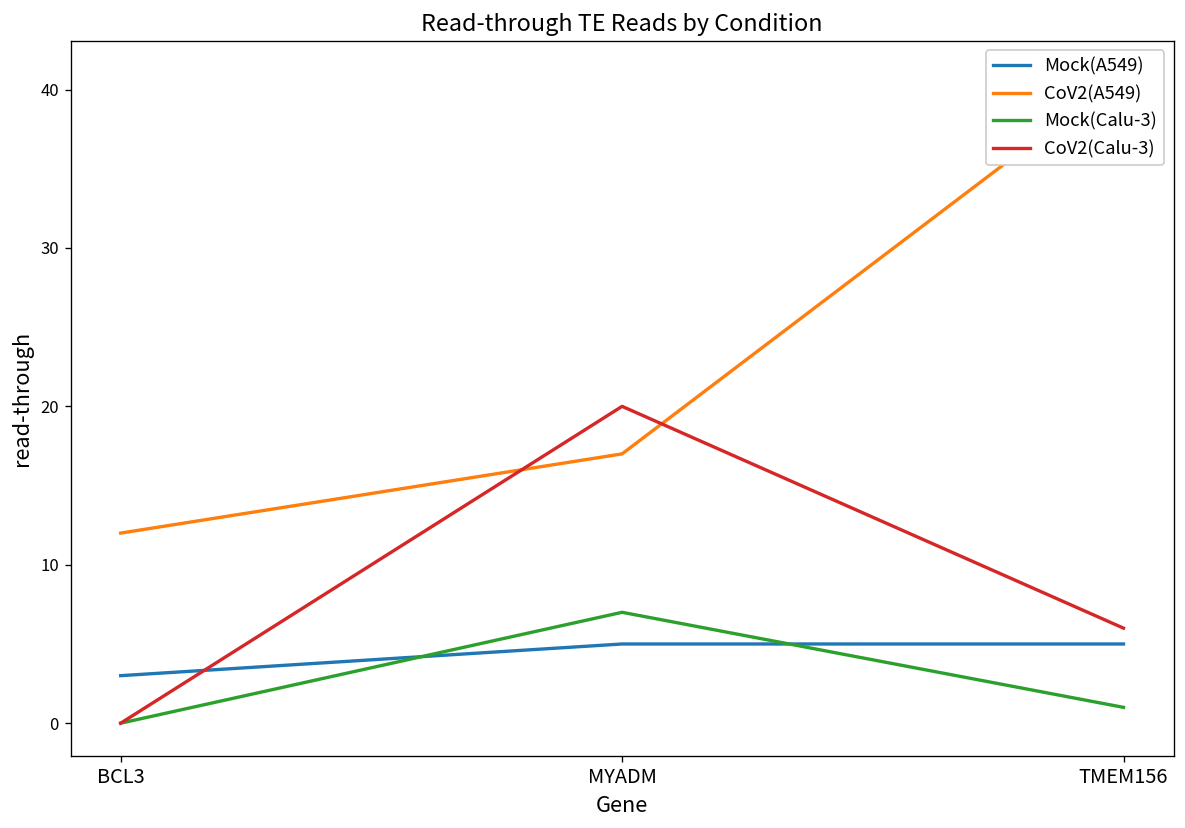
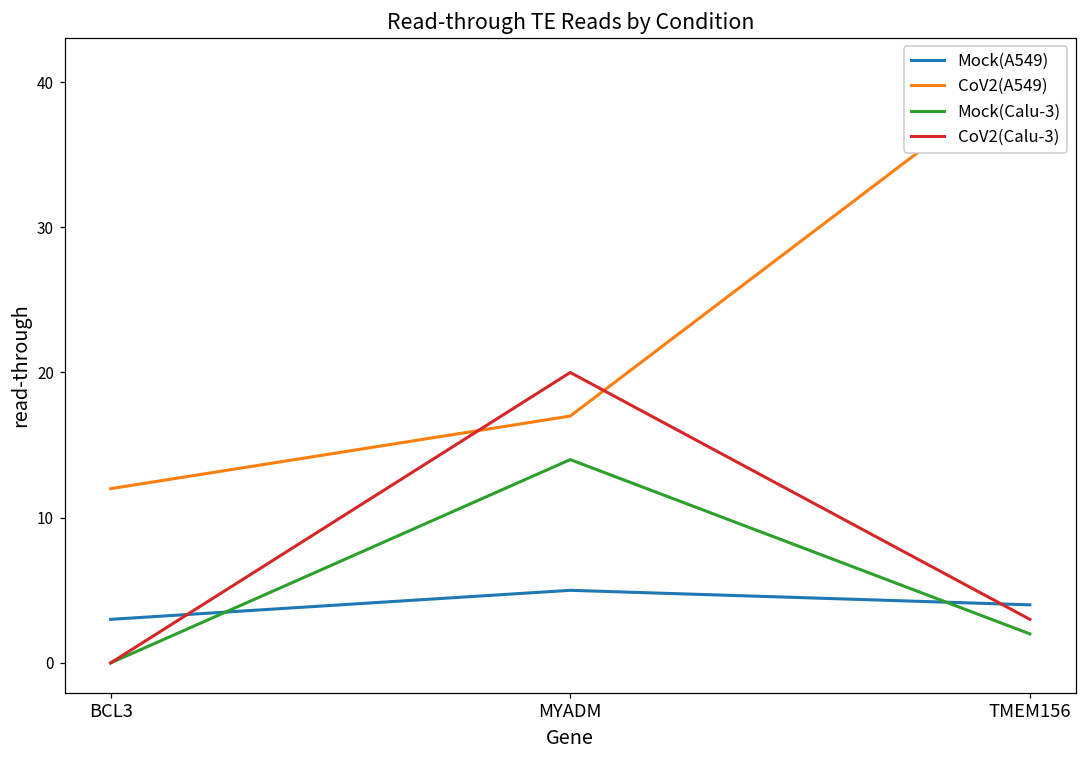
  {
    "Mock(A549)": {
      "BCL3": 3,
      "MYADM": 5,
-     "TMEM156": 5
+     "TMEM156": 4
    },
    "CoV2(A549)": {
      "BCL3": 12,
      "MYADM": 17
    },
    "Mock(Calu-3)": {
-     "MYADM": 7,
-     "TMEM156": 1
+     "MYADM": 14,
+     "TMEM156": 2
    },
    "CoV2(Calu-3)": {
      "MYADM": 20,
-     "TMEM156": 6
+     "TMEM156": 3
    }
  }
